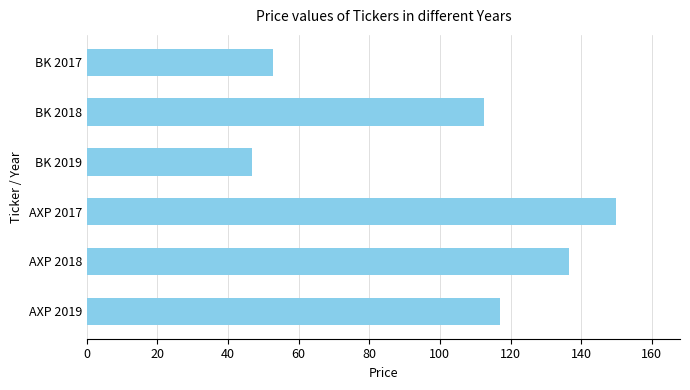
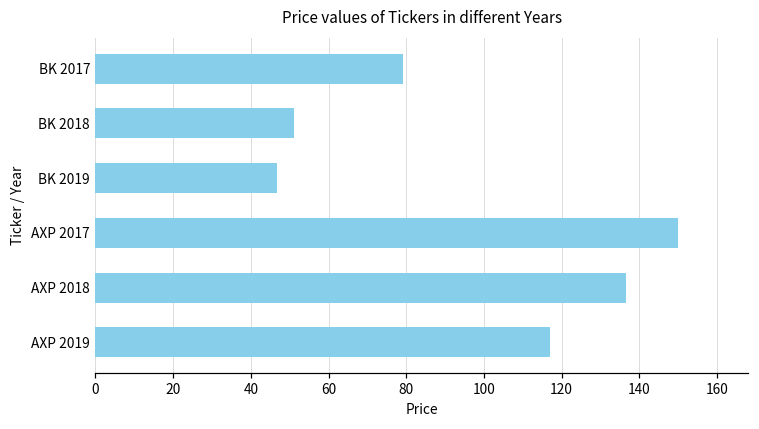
  {
-   "BK 2017": 53,
-   "BK 2018": 113,
+   "BK 2017": 79,
+   "BK 2018": 51,
    "BK 2019": 47,
    "AXP 2017": 150,
    "AXP 2018": 137,
    "AXP 2019": 117
  }
